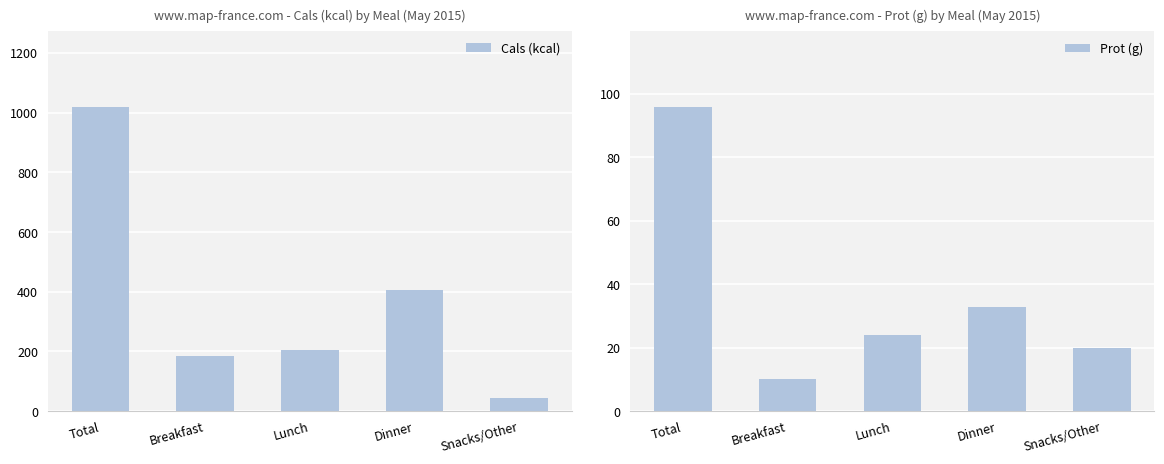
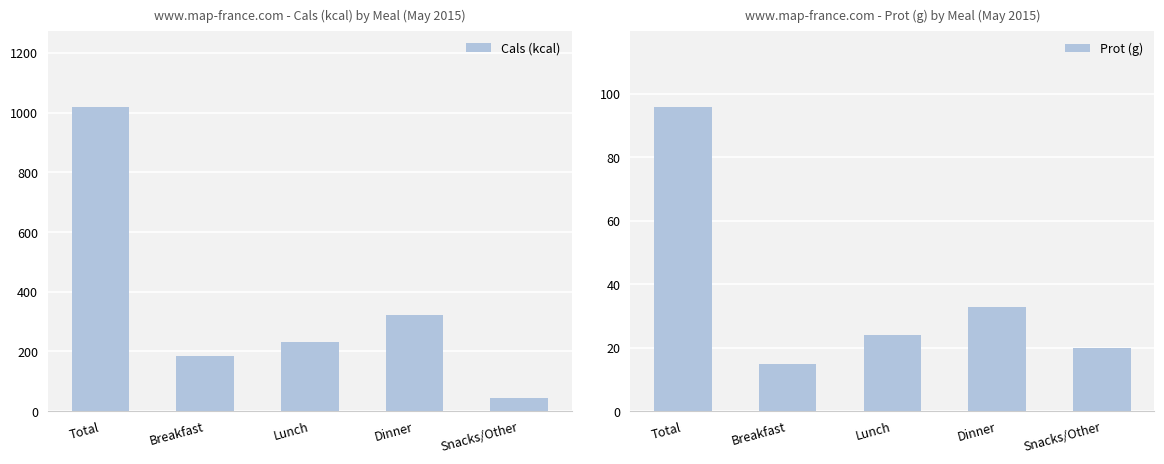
  {
    "www.map-france.com - Cals (kcal) by Meal (May 2015)": {
      "Total": 1020,
      "Breakfast": 190,
-     "Lunch": 210,
-     "Dinner": 410,
+     "Lunch": 230,
+     "Dinner": 320,
      "Snacks/Other": 50
    },
    "www.map-france.com - Prot (g) by Meal (May 2015)": {
      "Total": 96,
-     "Breakfast": 10,
+     "Breakfast": 15,
      "Lunch": 24,
      "Dinner": 33,
      "Snacks/Other": 20
    }
  }
